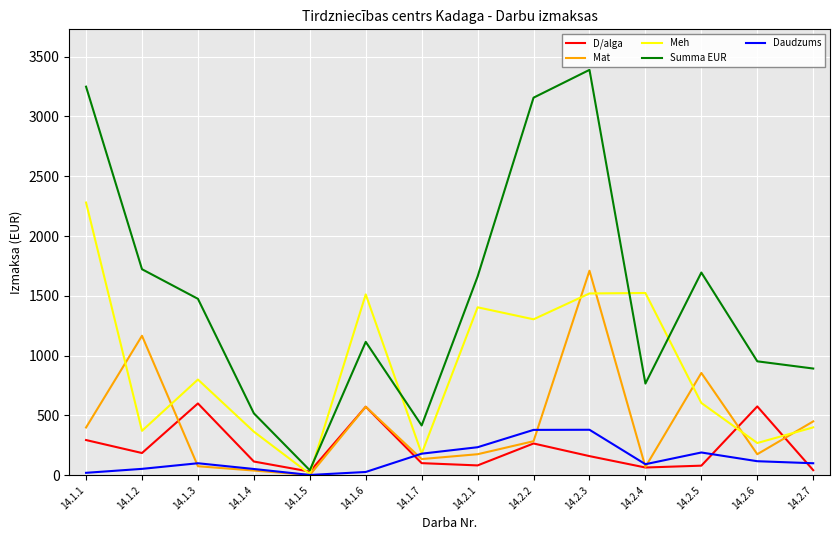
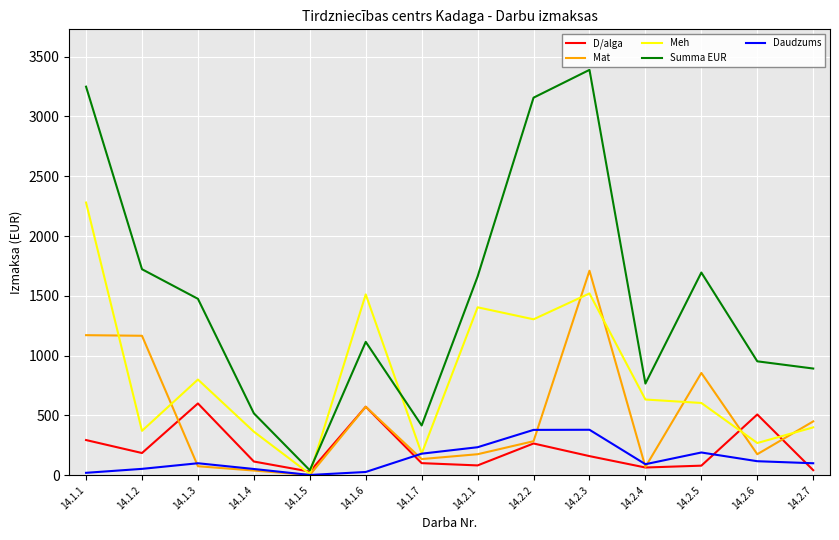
  {
    "D/alga": {
      "14.1.1": 290,
      "14.1.2": 190,
      "14.1.3": 600,
      "14.1.4": 110,
      "14.1.7": 100,
      "14.2.1": 80,
      "14.2.3": 160,
      "14.2.5": 80,
-     "14.2.6": 580,
+     "14.2.6": 510,
      "14.2.7": 40
    },
    "Mat": {
-     "14.1.1": 400,
+     "14.1.1": 1170,
      "14.1.2": 1170,
      "14.1.3": 80,
      "14.1.7": 140,
      "14.2.1": 180,
      "14.2.3": 1710,
      "14.2.5": 860,
      "14.2.6": 180,
      "14.2.7": 450
    },
    "Meh": {
      "14.1.1": 2280,
      "14.1.2": 370,
      "14.1.3": 800,
      "14.1.4": 360,
      "14.1.6": 1510,
      "14.2.1": 1400,
      "14.2.2": 1300,
      "14.2.3": 1520,
-     "14.2.4": 1520,
+     "14.2.4": 630,
      "14.2.5": 600,
      "14.2.6": 270,
      "14.2.7": 400
    },
    "Summa EUR": {
      "14.1.1": 3250,
      "14.1.2": 1720,
      "14.1.3": 1480,
      "14.1.4": 520,
      "14.1.6": 1120,
      "14.1.7": 420,
      "14.2.1": 1660,
      "14.2.2": 3160,
      "14.2.3": 3390,
      "14.2.4": 770,
      "14.2.5": 1690,
      "14.2.6": 950,
      "14.2.7": 890
    },
    "Daudzums": {
      "14.1.1": 20,
      "14.1.2": 50,
      "14.1.3": 100,
      "14.1.6": 30,
      "14.2.1": 230,
      "14.2.2": 380,
      "14.2.3": 380,
      "14.2.4": 90,
      "14.2.5": 190,
      "14.2.6": 120,
      "14.2.7": 100
    }
  }
